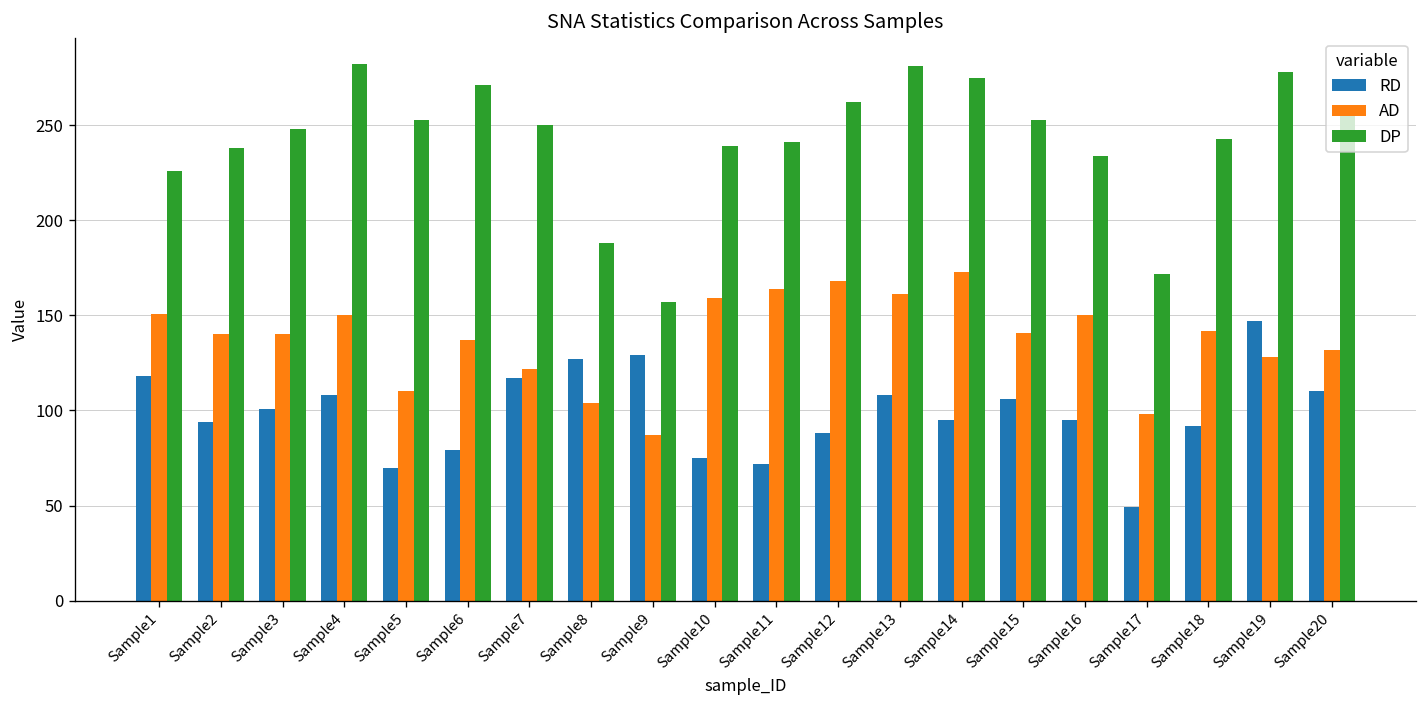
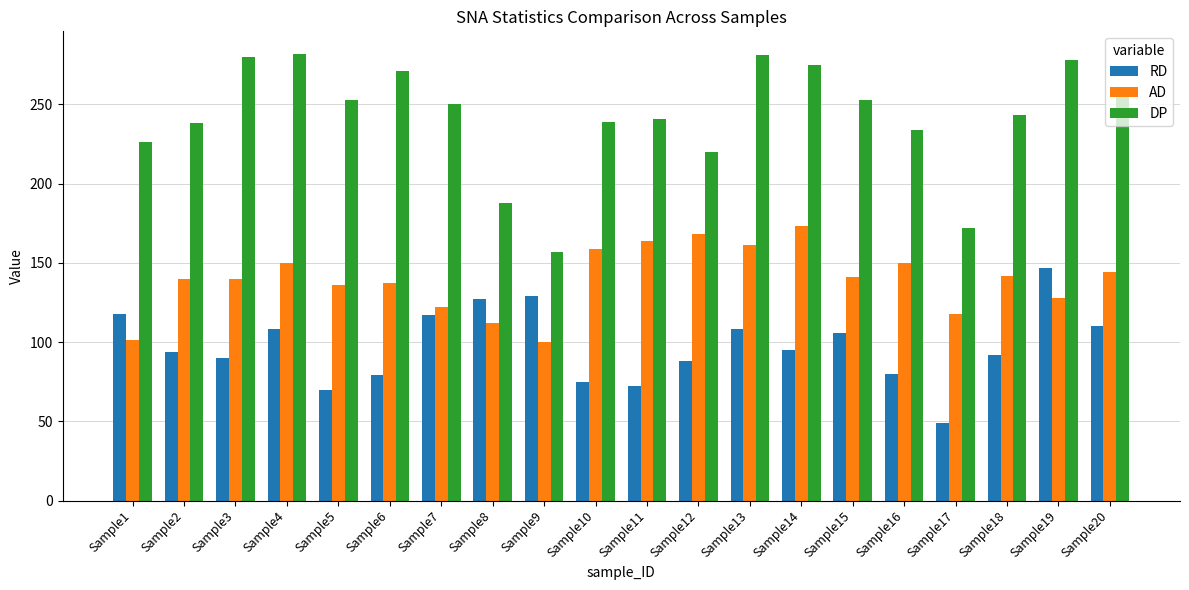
  {
    "RD": {
      "Sample1": 118,
      "Sample2": 94,
-     "Sample3": 101,
+     "Sample3": 90,
      "Sample4": 108,
      "Sample5": 70,
      "Sample6": 79,
      "Sample7": 117,
      "Sample8": 127,
      "Sample9": 129,
      "Sample10": 75,
      "Sample11": 72,
      "Sample12": 88,
      "Sample13": 108,
      "Sample14": 95,
      "Sample15": 106,
-     "Sample16": 95,
+     "Sample16": 80,
      "Sample17": 49,
      "Sample18": 92,
      "Sample19": 147,
      "Sample20": 110
    },
    "AD": {
-     "Sample1": 151,
+     "Sample1": 101,
      "Sample2": 140,
      "Sample3": 140,
      "Sample4": 150,
-     "Sample5": 110,
+     "Sample5": 136,
      "Sample6": 137,
      "Sample7": 122,
-     "Sample8": 104,
-     "Sample9": 87,
+     "Sample8": 112,
+     "Sample9": 100,
      "Sample10": 159,
      "Sample11": 164,
      "Sample12": 168,
      "Sample13": 161,
      "Sample14": 173,
      "Sample15": 141,
      "Sample16": 150,
-     "Sample17": 98,
+     "Sample17": 118,
      "Sample18": 142,
      "Sample19": 128,
-     "Sample20": 132
+     "Sample20": 144
    },
    "DP": {
      "Sample1": 226,
      "Sample2": 238,
-     "Sample3": 248,
+     "Sample3": 280,
      "Sample4": 282,
      "Sample5": 253,
      "Sample6": 271,
      "Sample7": 250,
      "Sample8": 188,
      "Sample9": 157,
      "Sample10": 239,
      "Sample11": 241,
-     "Sample12": 262,
+     "Sample12": 220,
      "Sample13": 281,
      "Sample14": 275,
      "Sample15": 253,
      "Sample16": 234,
      "Sample17": 172,
      "Sample18": 243,
      "Sample19": 278
    }
  }
